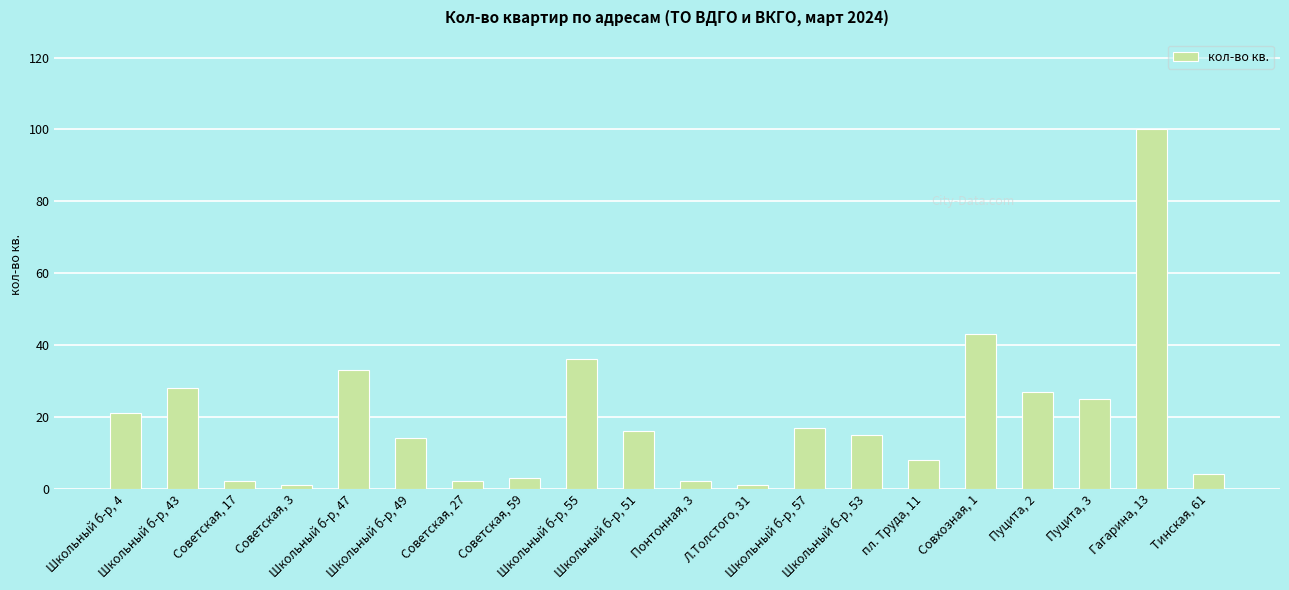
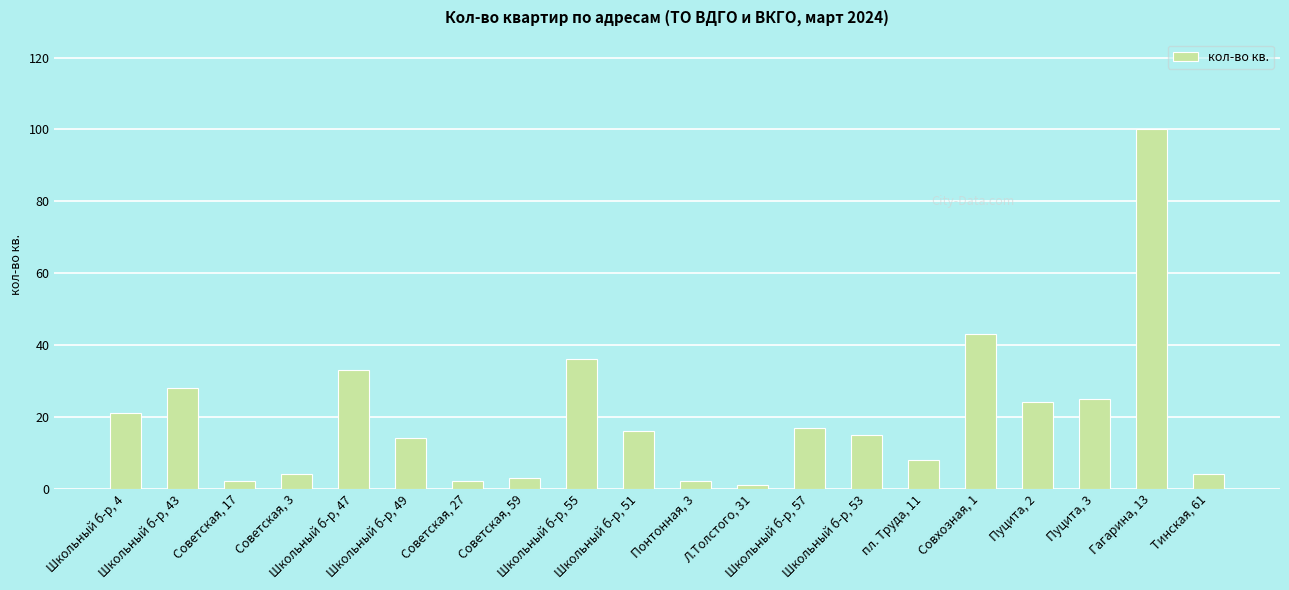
  {
    "Школьный б-р, 4": 21,
    "Школьный б-р, 43": 28,
    "Советская, 17": 2,
-   "Советская, 3": 1,
+   "Советская, 3": 4,
    "Школьный б-р, 47": 33,
    "Школьный б-р, 49": 14,
    "Советская, 27": 2,
    "Советская, 59": 3,
    "Школьный б-р, 55": 36,
    "Школьный б-р, 51": 16,
    "Понтонная, 3": 2,
    "Л.Толстого, 31": 1,
    "Школьный б-р, 57": 17,
    "Школьный б-р, 53": 15,
    "пл. Труда, 11": 8,
    "Совхозная, 1": 43,
-   "Пуцита, 2": 27,
+   "Пуцита, 2": 24,
    "Пуцита, 3": 25,
    "Гагарина, 13": 100,
    "Тинская, 61": 4
  }
